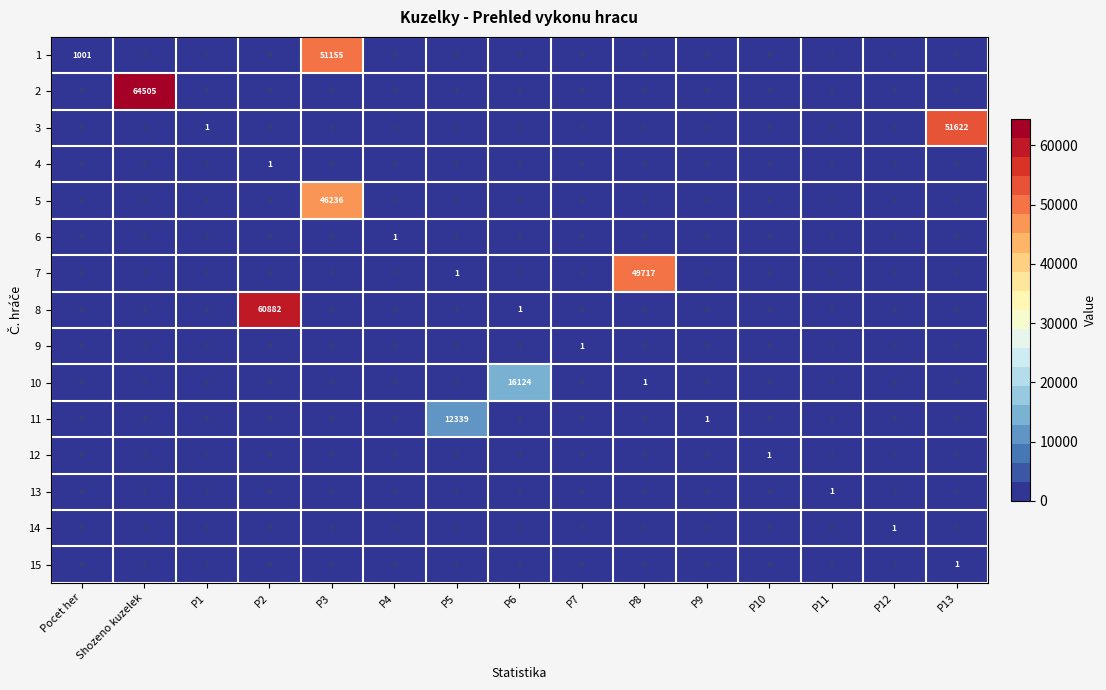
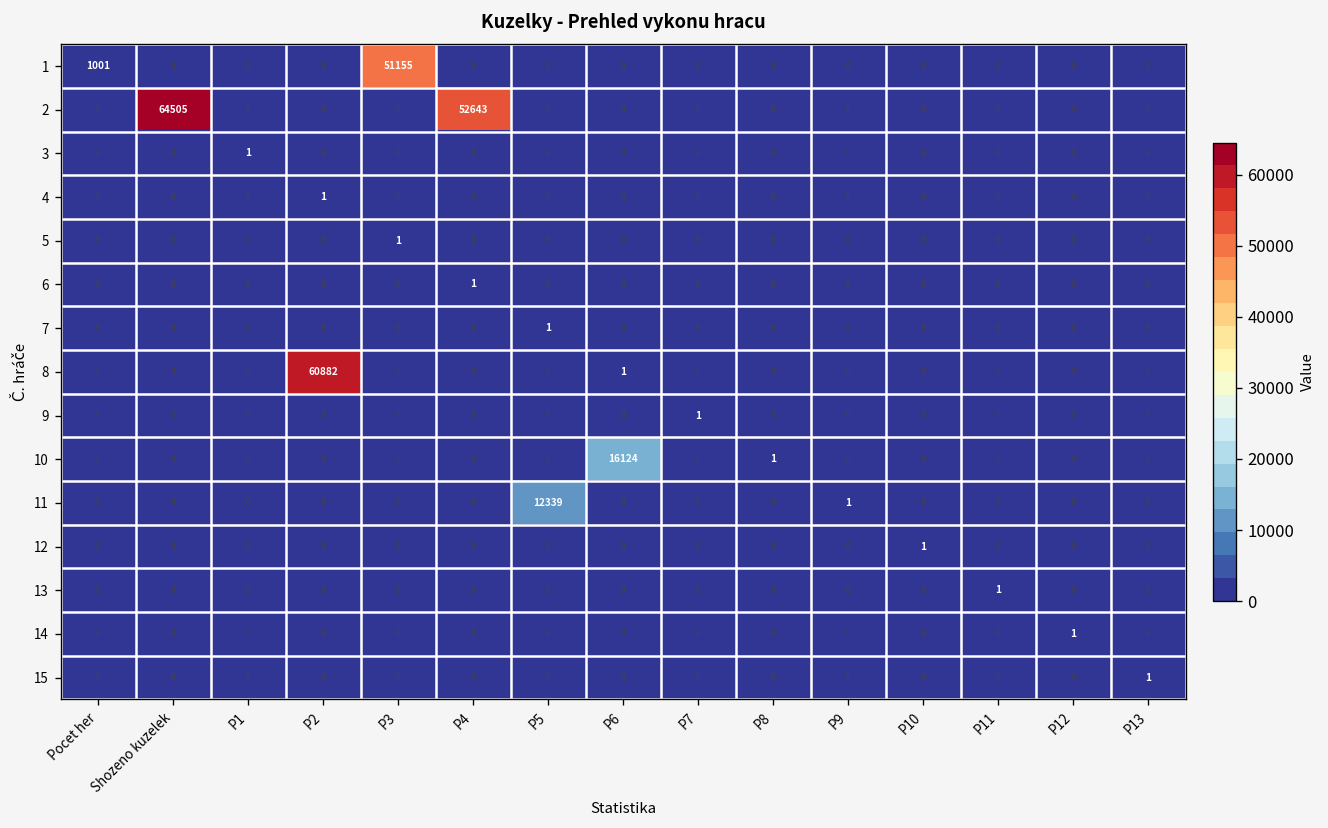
  {
    "2": {
      "Pocet her": 0,
      "Shozeno kuzelek": 64505,
      "P1": 0,
      "P2": 0,
      "P3": 0,
-     "P4": 0,
+     "P4": 52643,
      "P5": 0,
      "P6": 0,
      "P7": 0,
      "P8": 0,
      "P9": 0,
      "P10": 0,
      "P11": 0,
      "P12": 0,
      "P13": 0
    },
    "3": {
      "Pocet her": 0,
      "Shozeno kuzelek": 0,
      "P1": 1,
      "P2": 0,
      "P3": 0,
      "P4": 0,
      "P5": 0,
      "P6": 0,
      "P7": 0,
      "P8": 0,
      "P9": 0,
      "P10": 0,
      "P11": 0,
      "P12": 0,
-     "P13": 51622
+     "P13": 0
    },
    "5": {
      "Pocet her": 0,
      "Shozeno kuzelek": 0,
      "P1": 0,
      "P2": 0,
-     "P3": 46236,
+     "P3": 1,
      "P4": 0,
      "P5": 0,
      "P6": 0,
      "P7": 0,
      "P8": 0,
      "P9": 0,
      "P10": 0,
      "P11": 0,
      "P12": 0,
      "P13": 0
    },
    "7": {
      "Pocet her": 0,
      "Shozeno kuzelek": 0,
      "P1": 0,
      "P2": 0,
      "P3": 0,
      "P4": 0,
      "P5": 1,
      "P6": 0,
      "P7": 0,
-     "P8": 49717,
+     "P8": 0,
      "P9": 0,
      "P10": 0,
      "P11": 0,
      "P12": 0,
      "P13": 0
    }
  }
